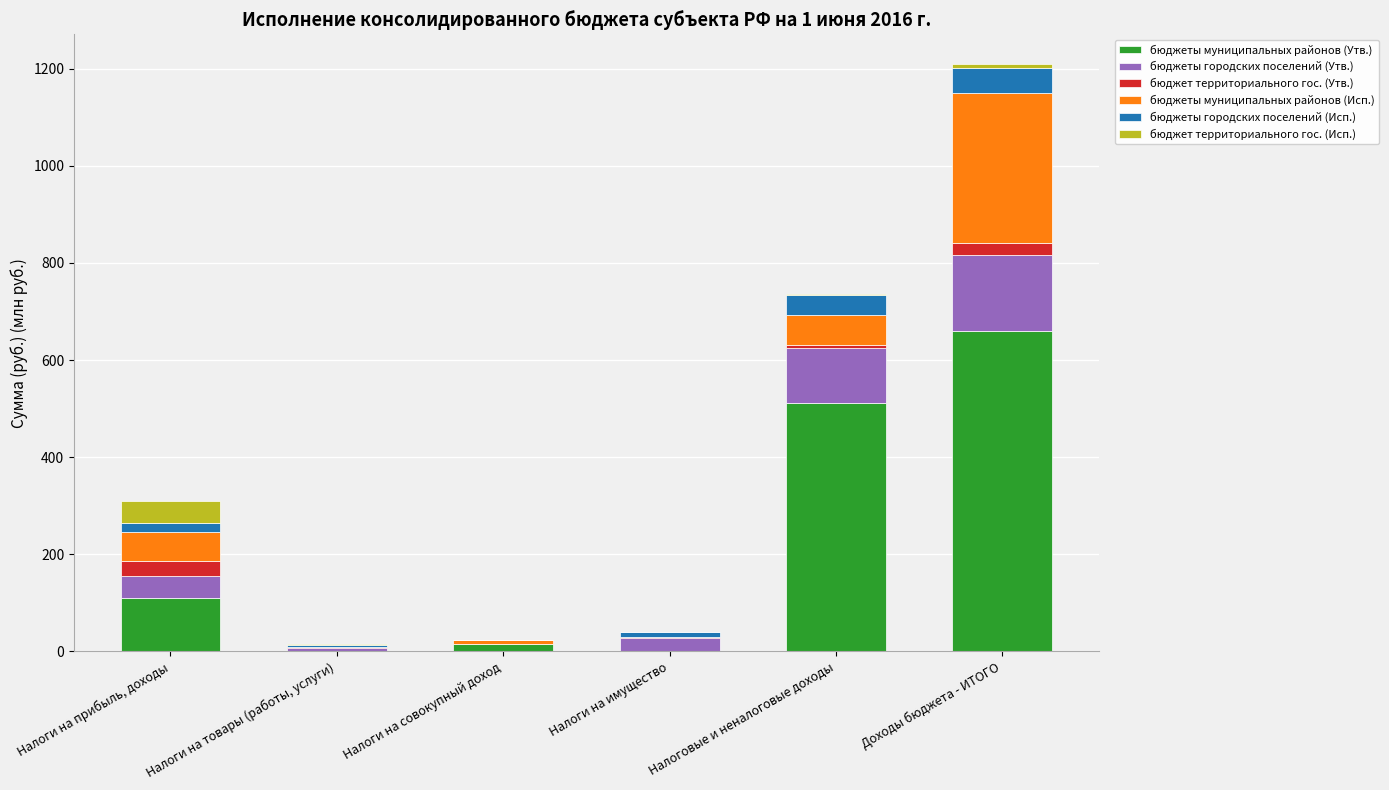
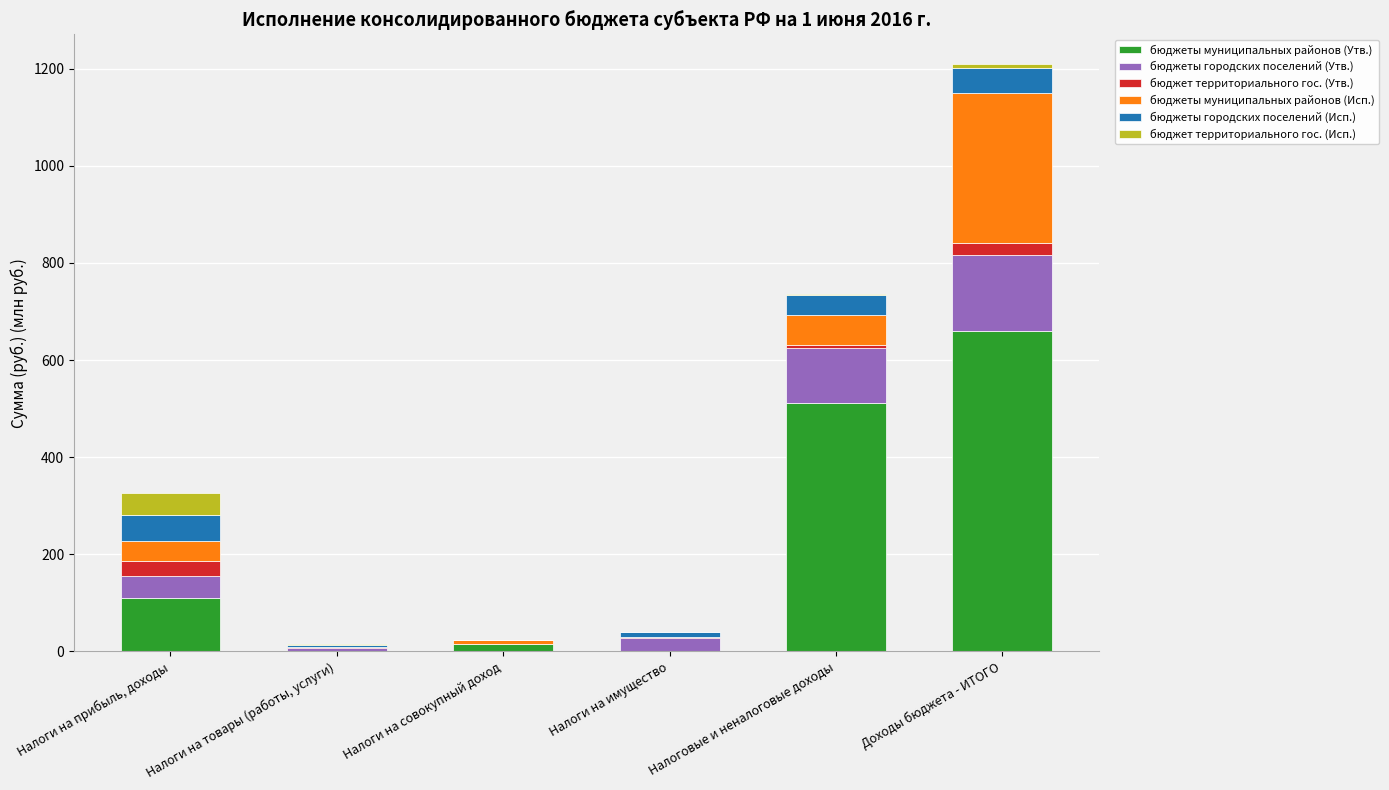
  {
    "бюджеты муниципальных районов (Утв.)": {
      "Налоги на прибыль, доходы": 110,
      "Налоги на товары (работы, услуги)": 0,
      "Налоги на совокупный доход": 20,
      "Налоги на имущество": 0,
      "Налоговые и неналоговые доходы": 510,
      "Доходы бюджета - ИТОГО": 660
    },
    "бюджеты городских поселений (Утв.)": {
      "Налоги на прибыль, доходы": 50,
      "Налоги на товары (работы, услуги)": 10,
      "Налоги на имущество": 30,
      "Налоговые и неналоговые доходы": 110,
      "Доходы бюджета - ИТОГО": 160
    },
    "бюджет территориального гос. (Утв.)": {
      "Налоги на прибыль, доходы": 30,
      "Налоги на совокупный доход": 0,
      "Налоговые и неналоговые доходы": 10,
      "Доходы бюджета - ИТОГО": 20
    },
    "бюджеты муниципальных районов (Исп.)": {
-     "Налоги на прибыль, доходы": 60,
+     "Налоги на прибыль, доходы": 40,
      "Налоги на товары (работы, услуги)": 0,
      "Налоги на совокупный доход": 10,
      "Налоги на имущество": 0,
      "Налоговые и неналоговые доходы": 60,
      "Доходы бюджета - ИТОГО": 310
    },
    "бюджеты городских поселений (Исп.)": {
-     "Налоги на прибыль, доходы": 20,
+     "Налоги на прибыль, доходы": 50,
      "Налоги на имущество": 10,
      "Налоговые и неналоговые доходы": 40,
      "Доходы бюджета - ИТОГО": 50
    },
    "бюджет территориального гос. (Исп.)": {
      "Налоги на прибыль, доходы": 50,
      "Доходы бюджета - ИТОГО": 10
    }
  }
